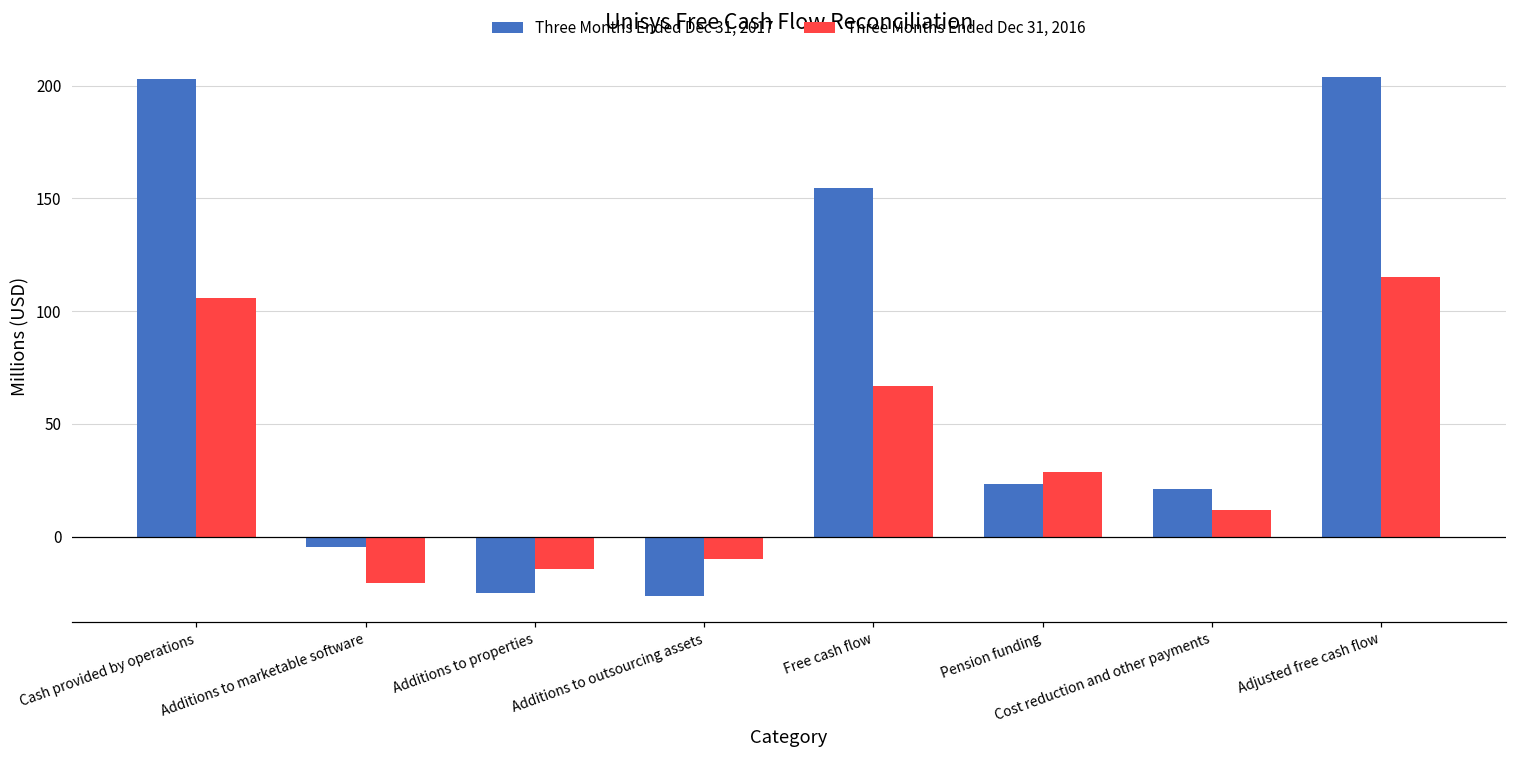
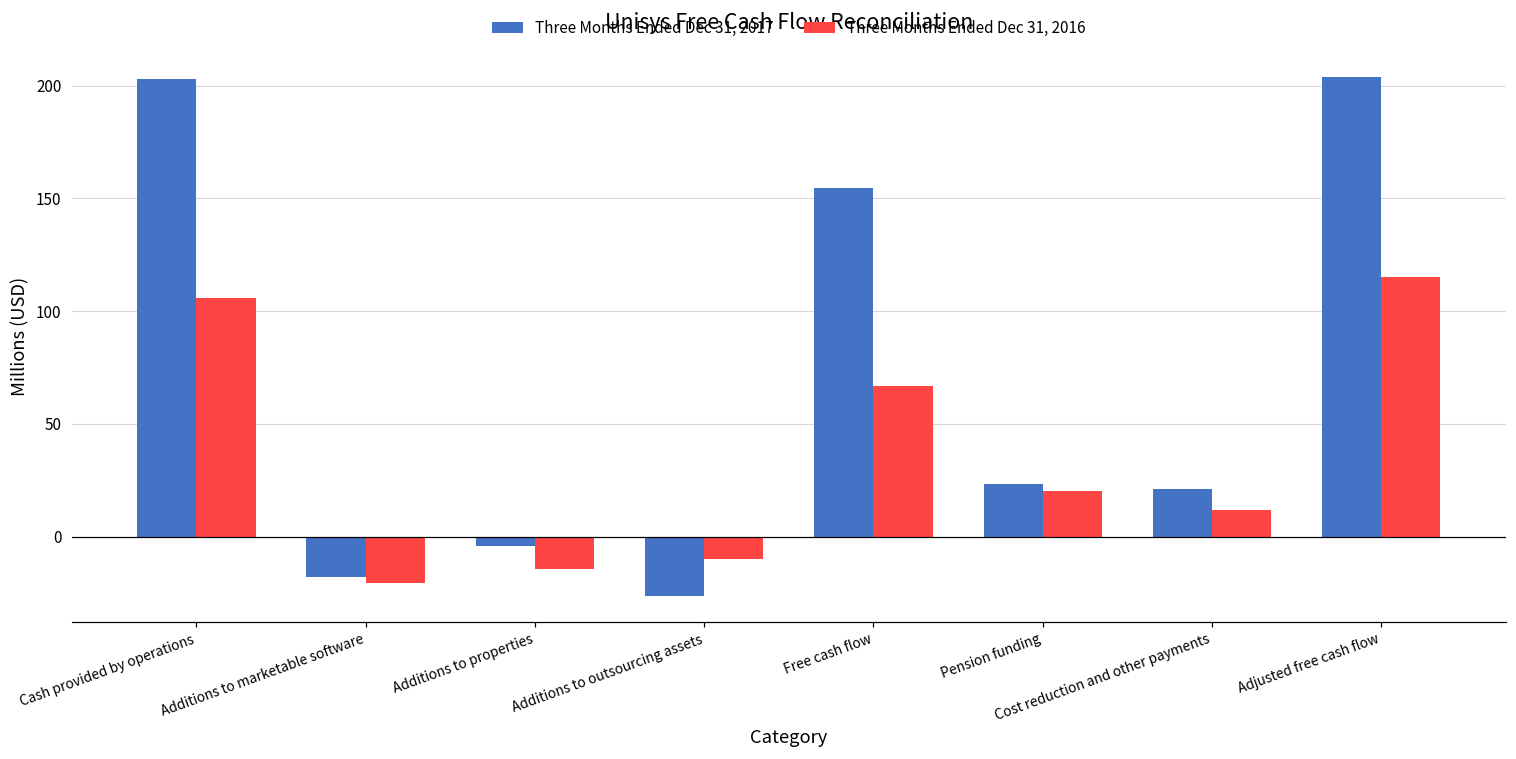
  {
    "Three Months Ended Dec 31, 2017": {
      "Cash provided by operations": 203,
-     "Additions to marketable software": -4,
-     "Additions to properties": -25,
+     "Additions to marketable software": -18,
+     "Additions to properties": -4,
      "Additions to outsourcing assets": -26,
      "Free cash flow": 155,
      "Pension funding": 23,
      "Cost reduction and other payments": 21,
      "Adjusted free cash flow": 204
    },
    "Three Months Ended Dec 31, 2016": {
      "Cash provided by operations": 106,
      "Additions to marketable software": -21,
      "Additions to properties": -14,
      "Additions to outsourcing assets": -10,
      "Free cash flow": 67,
-     "Pension funding": 29,
+     "Pension funding": 20,
      "Cost reduction and other payments": 12,
      "Adjusted free cash flow": 115
    }
  }
